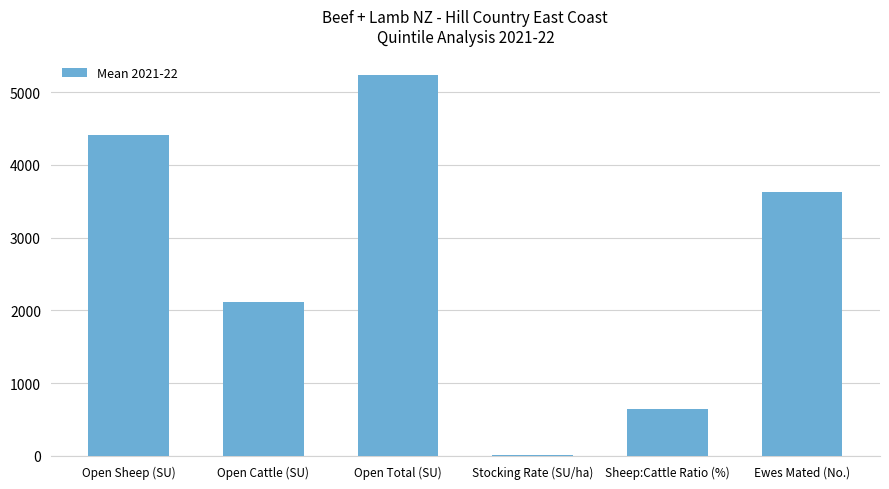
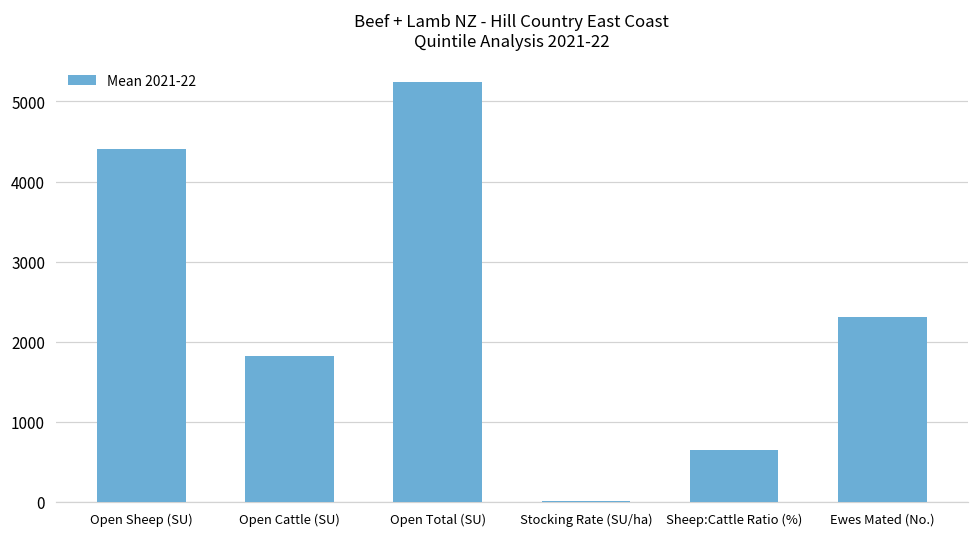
  {
    "Open Sheep (SU)": 4400,
-   "Open Cattle (SU)": 2100,
+   "Open Cattle (SU)": 1800,
    "Open Total (SU)": 5200,
    "Sheep:Cattle Ratio (%)": 600,
-   "Ewes Mated (No.)": 3600
+   "Ewes Mated (No.)": 2300
  }
